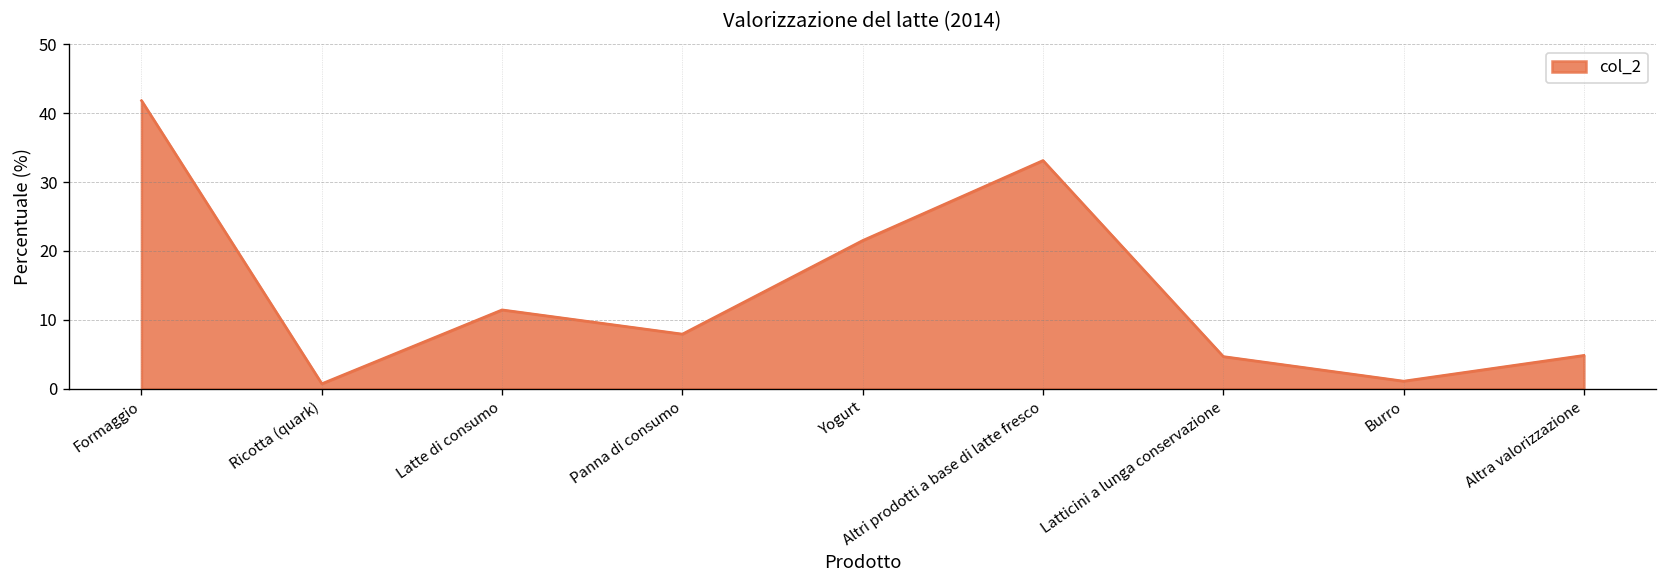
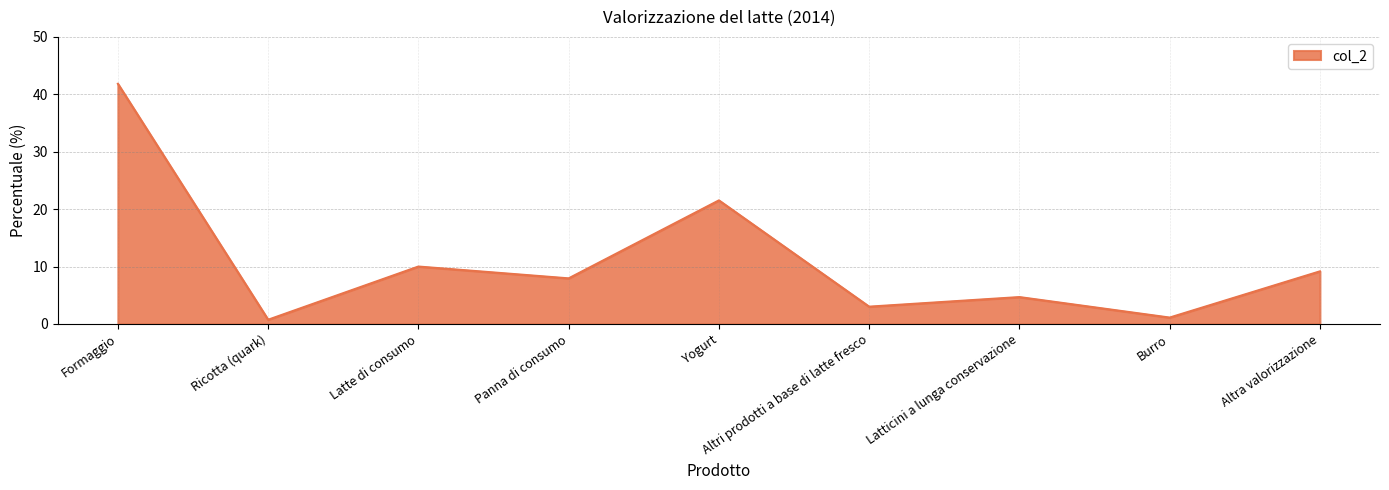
  {
    "Formaggio": 42,
    "Ricotta (quark)": 1,
-   "Latte di consumo": 11,
+   "Latte di consumo": 10,
    "Panna di consumo": 8,
    "Yogurt": 22,
-   "Altri prodotti a base di latte fresco": 33,
+   "Altri prodotti a base di latte fresco": 3,
    "Latticini a lunga conservazione": 5,
    "Burro": 1,
-   "Altra valorizzazione": 5
+   "Altra valorizzazione": 9
  }
